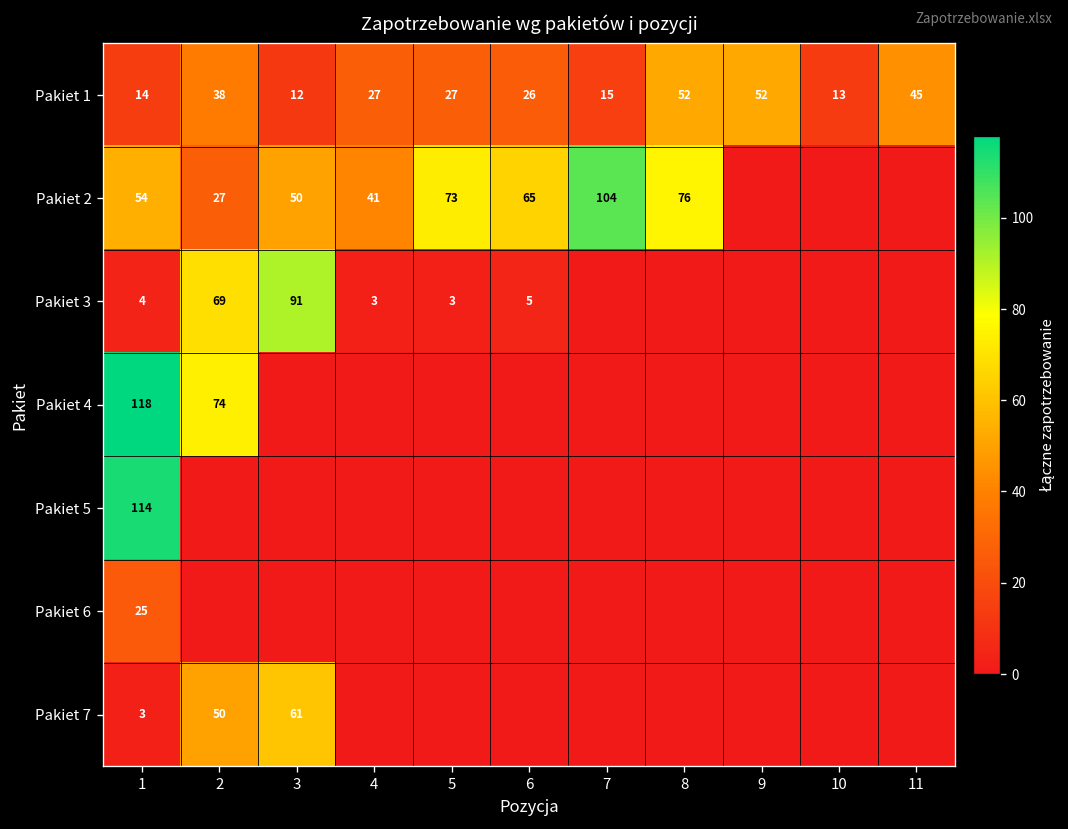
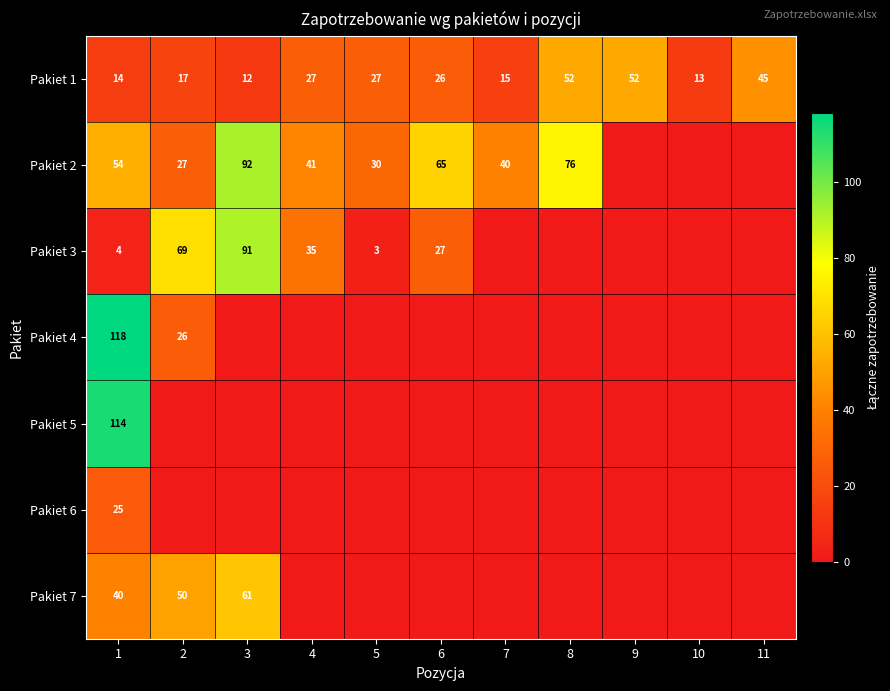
  {
    "Pakiet 1": {
      "1": 14,
-     "2": 38,
+     "2": 17,
      "3": 12,
      "4": 27,
      "5": 27,
      "6": 26,
      "7": 15,
      "8": 52,
      "9": 52,
      "10": 13,
      "11": 45
    },
    "Pakiet 2": {
      "1": 54,
      "2": 27,
-     "3": 50,
+     "3": 92,
      "4": 41,
-     "5": 73,
+     "5": 30,
      "6": 65,
-     "7": 104,
+     "7": 40,
      "8": 76
    },
    "Pakiet 3": {
      "1": 4,
      "2": 69,
      "3": 91,
-     "4": 3,
+     "4": 35,
      "5": 3,
-     "6": 5
+     "6": 27
    },
    "Pakiet 4": {
      "1": 118,
-     "2": 74
+     "2": 26
    },
    "Pakiet 5": {
      "1": 114
    },
    "Pakiet 6": {
      "1": 25
    },
    "Pakiet 7": {
-     "1": 3,
+     "1": 40,
      "2": 50,
      "3": 61
    }
  }
